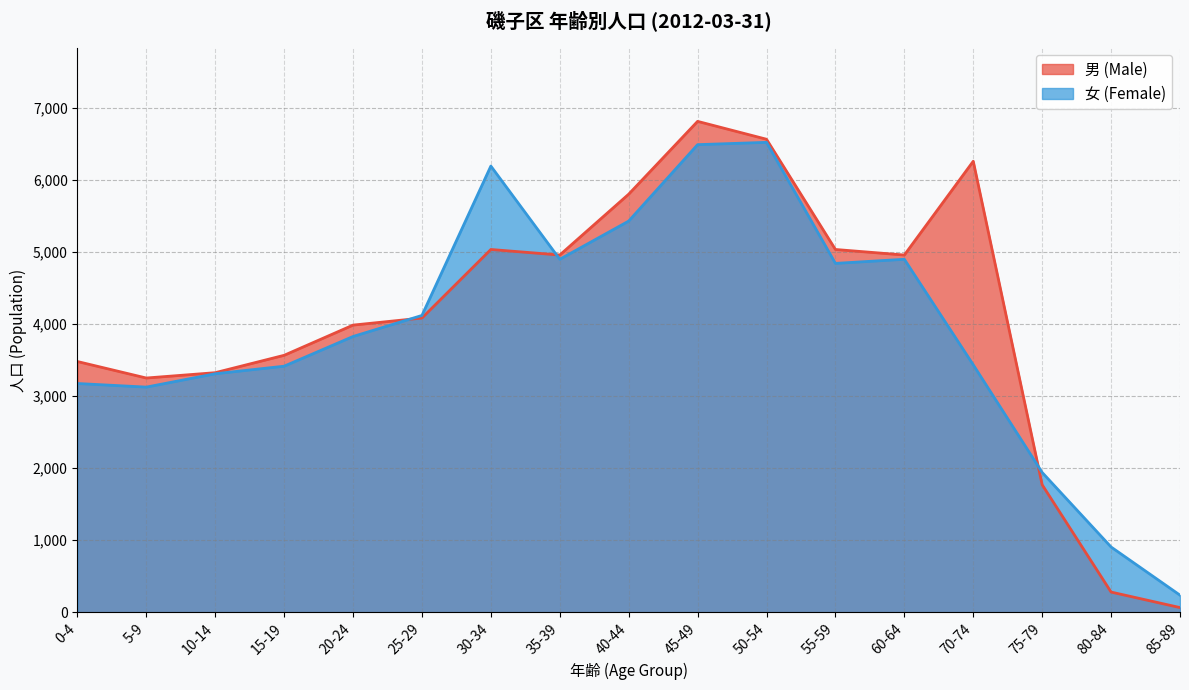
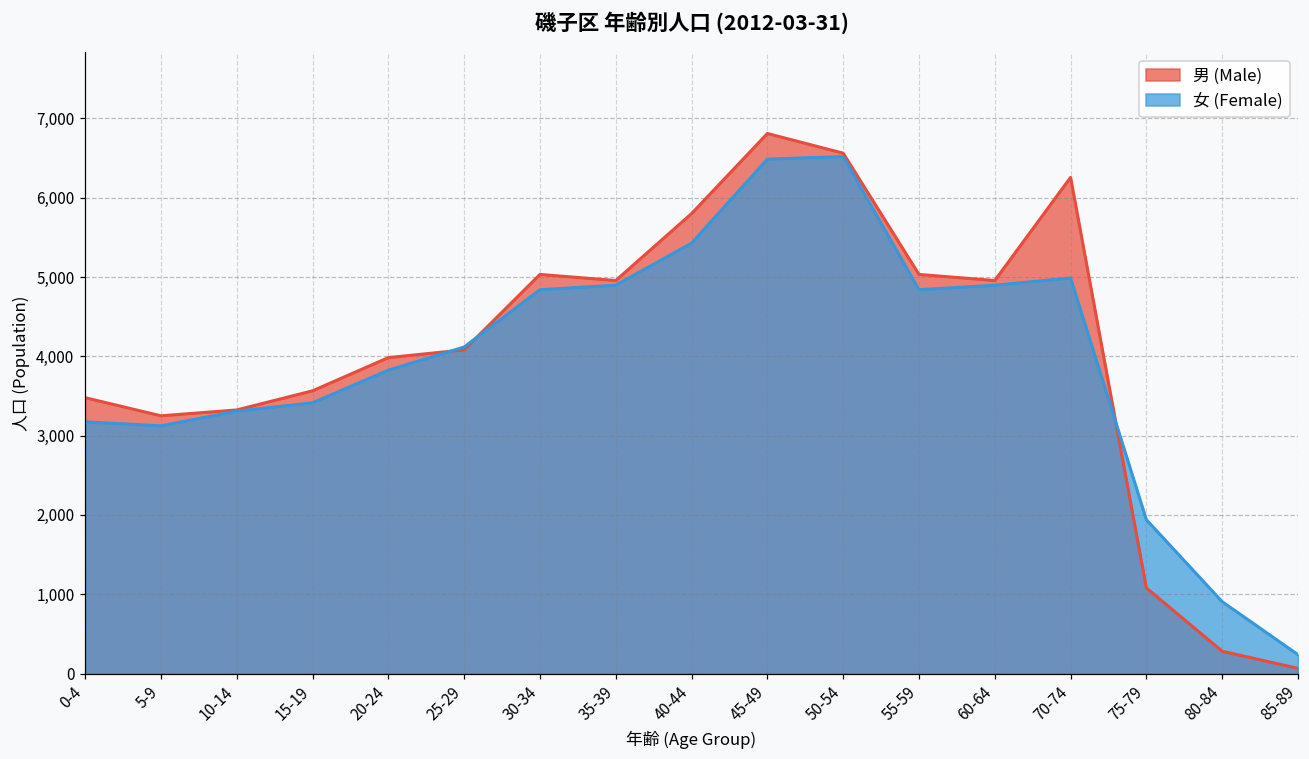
  {
    "男 (Male)": {
      "0-4": "3,500",
      "5-9": "3,300",
      "15-19": "3,600",
      "20-24": "4,000",
      "25-29": "4,100",
      "30-34": "5,000",
      "35-39": "5,000",
      "40-44": "5,800",
      "45-49": "6,800",
      "50-54": "6,600",
      "55-59": "5,000",
      "60-64": "5,000",
      "70-74": "6,300",
-     "75-79": "1,800",
+     "75-79": "1,100",
      "80-84": "300",
      "85-89": "100"
    },
    "女 (Female)": {
      "0-4": "3,200",
      "5-9": "3,100",
      "15-19": "3,400",
      "20-24": "3,800",
      "25-29": "4,100",
-     "30-34": "6,200",
+     "30-34": "4,800",
      "35-39": "4,900",
      "40-44": "5,400",
      "45-49": "6,500",
      "50-54": "6,500",
      "55-59": "4,800",
      "60-64": "4,900",
-     "70-74": "3,400",
+     "70-74": "5,000",
      "75-79": "1,900",
      "80-84": "900",
      "85-89": "200"
    }
  }
